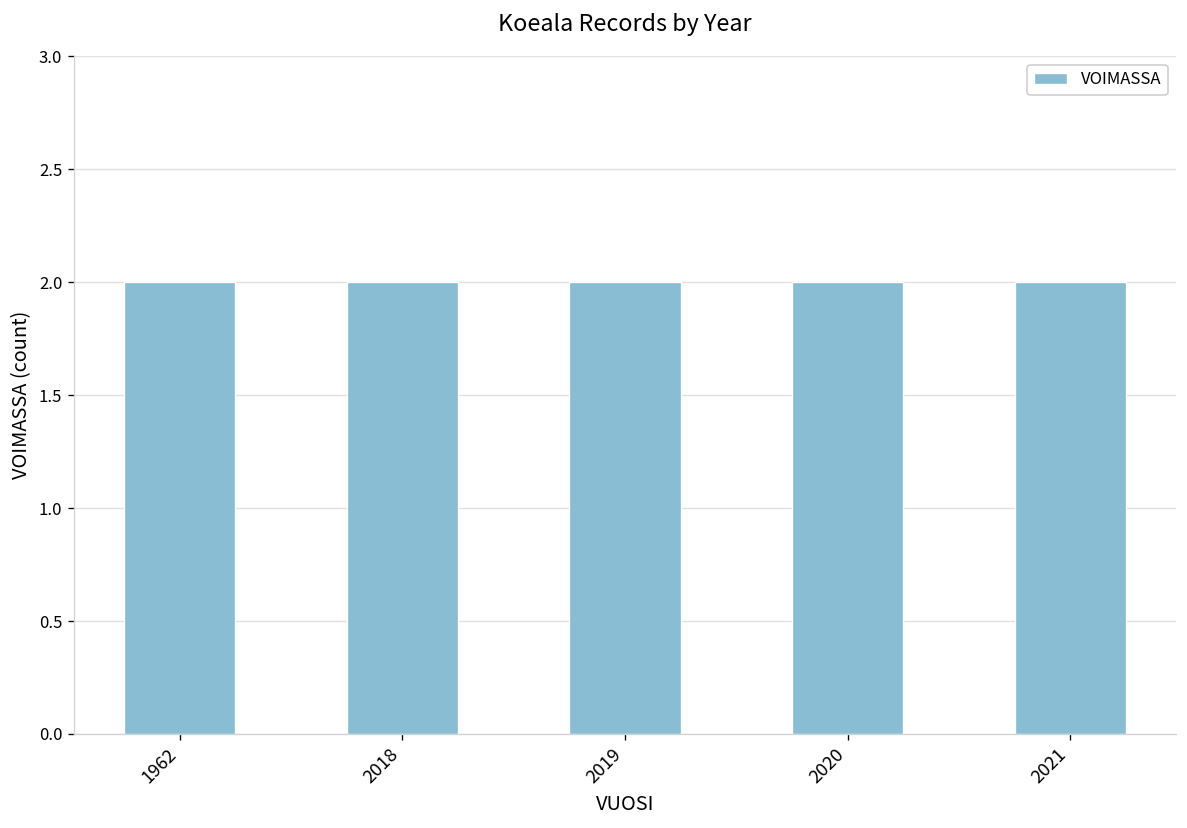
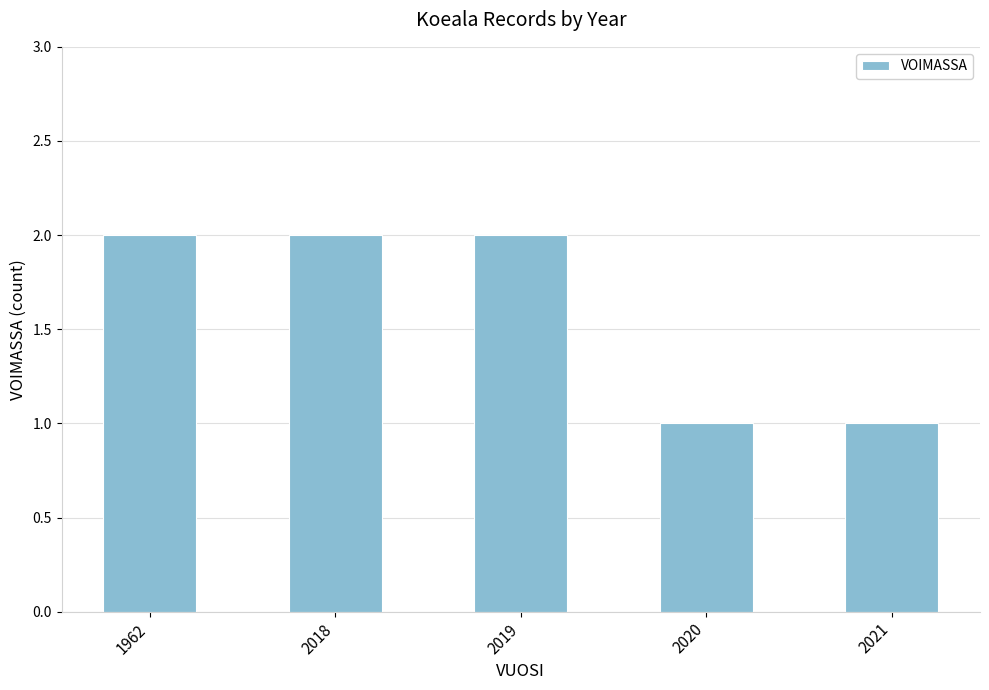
  {
    "1962": 2,
    "2018": 2,
    "2019": 2,
-   "2020": 2,
-   "2021": 2
+   "2020": 1,
+   "2021": 1
  }
